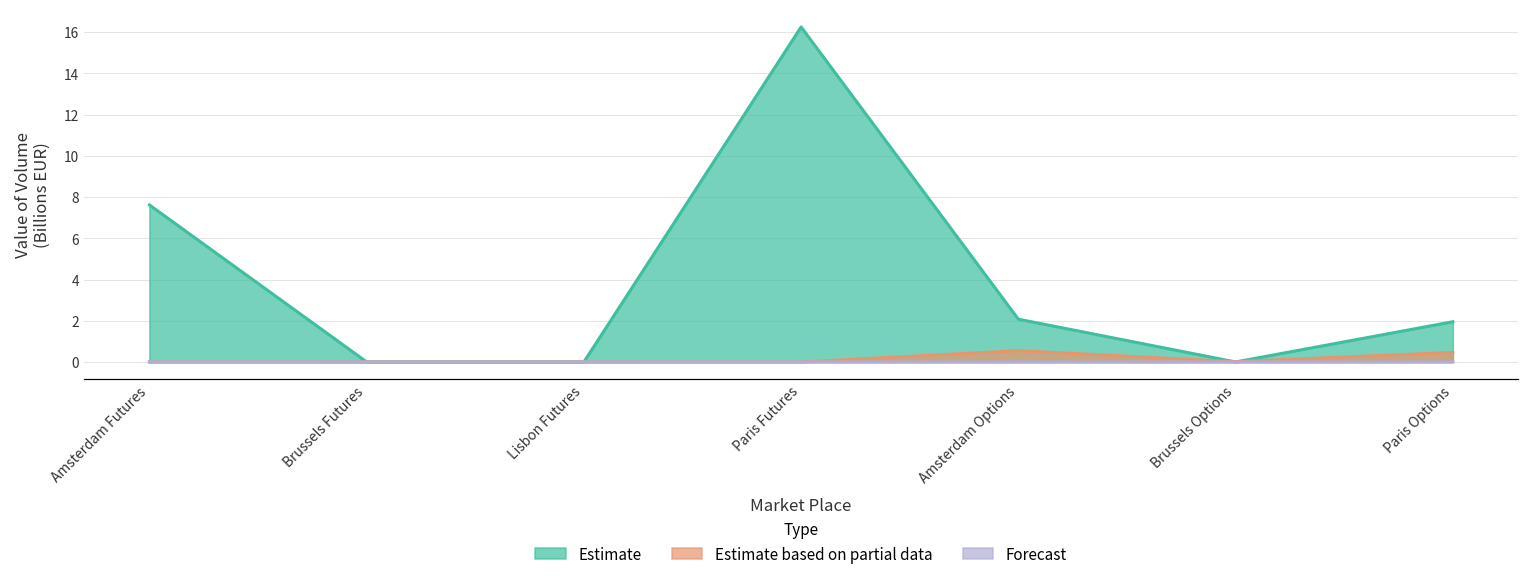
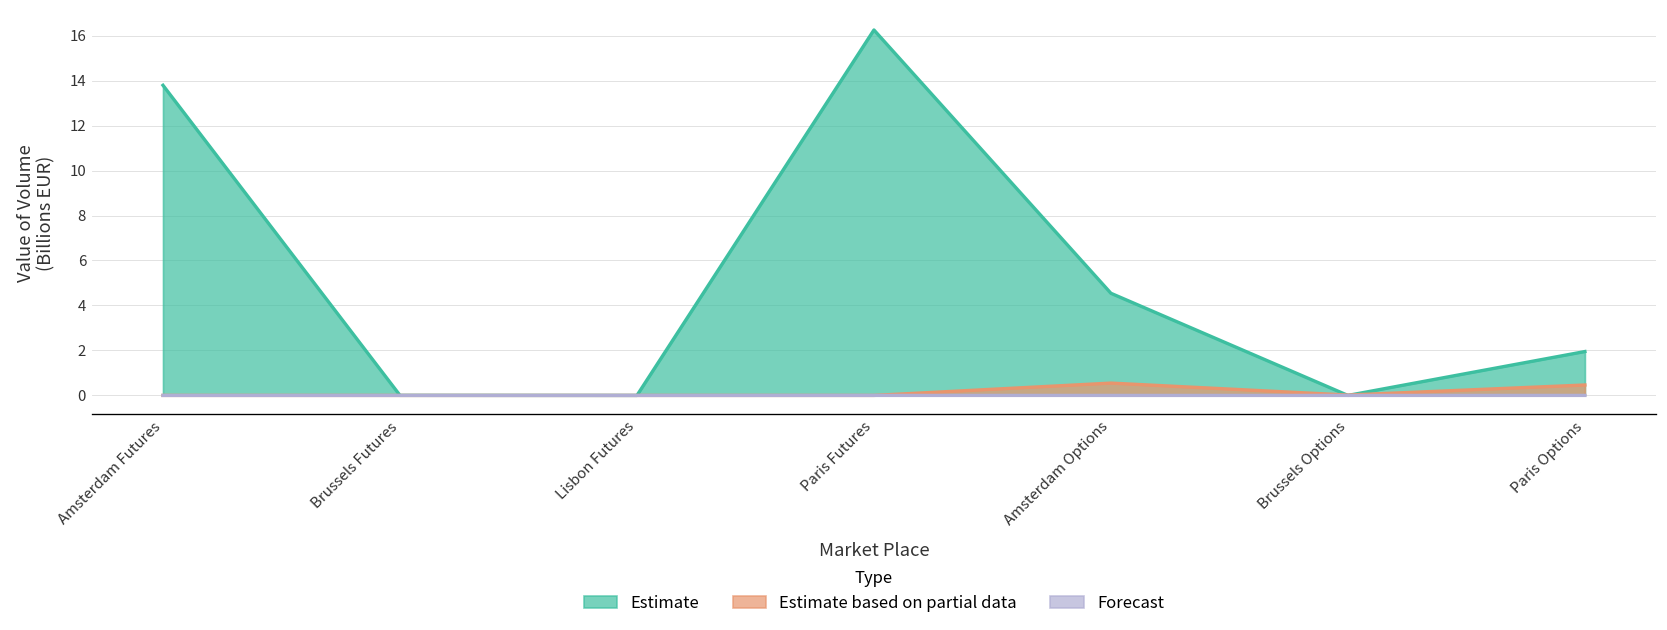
  {
    "Estimate": {
-     "Amsterdam Futures": 7.6,
+     "Amsterdam Futures": 13.8,
      "Paris Futures": 16.2,
-     "Amsterdam Options": 2.1,
+     "Amsterdam Options": 4.5,
      "Paris Options": 2.0
    },
    "Estimate based on partial data": {
      "Amsterdam Options": 0.5,
      "Paris Options": 0.5
    },
    "Forecast": {
      "Amsterdam Options": 0.0,
      "Paris Options": 0.0
    }
  }
